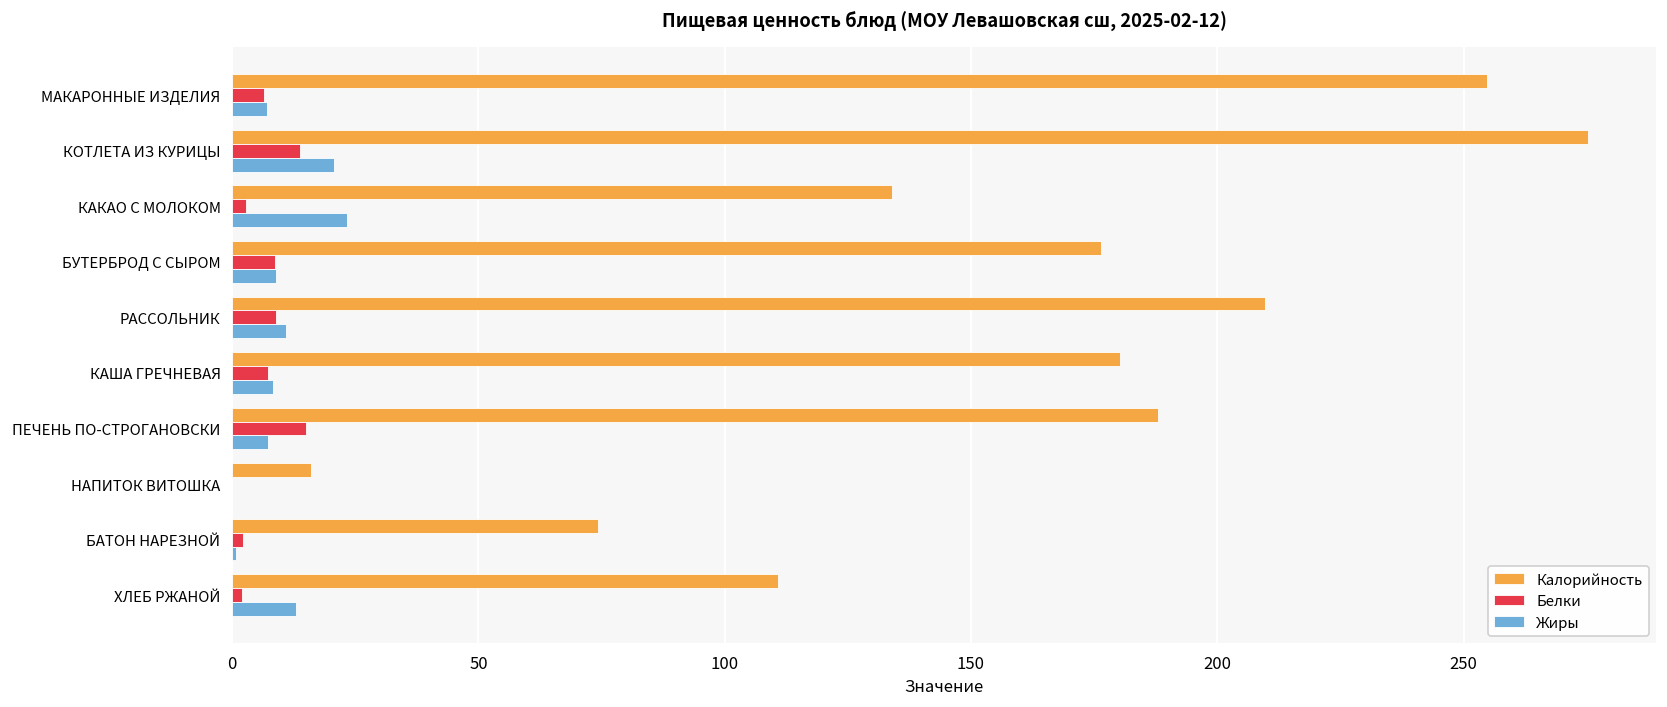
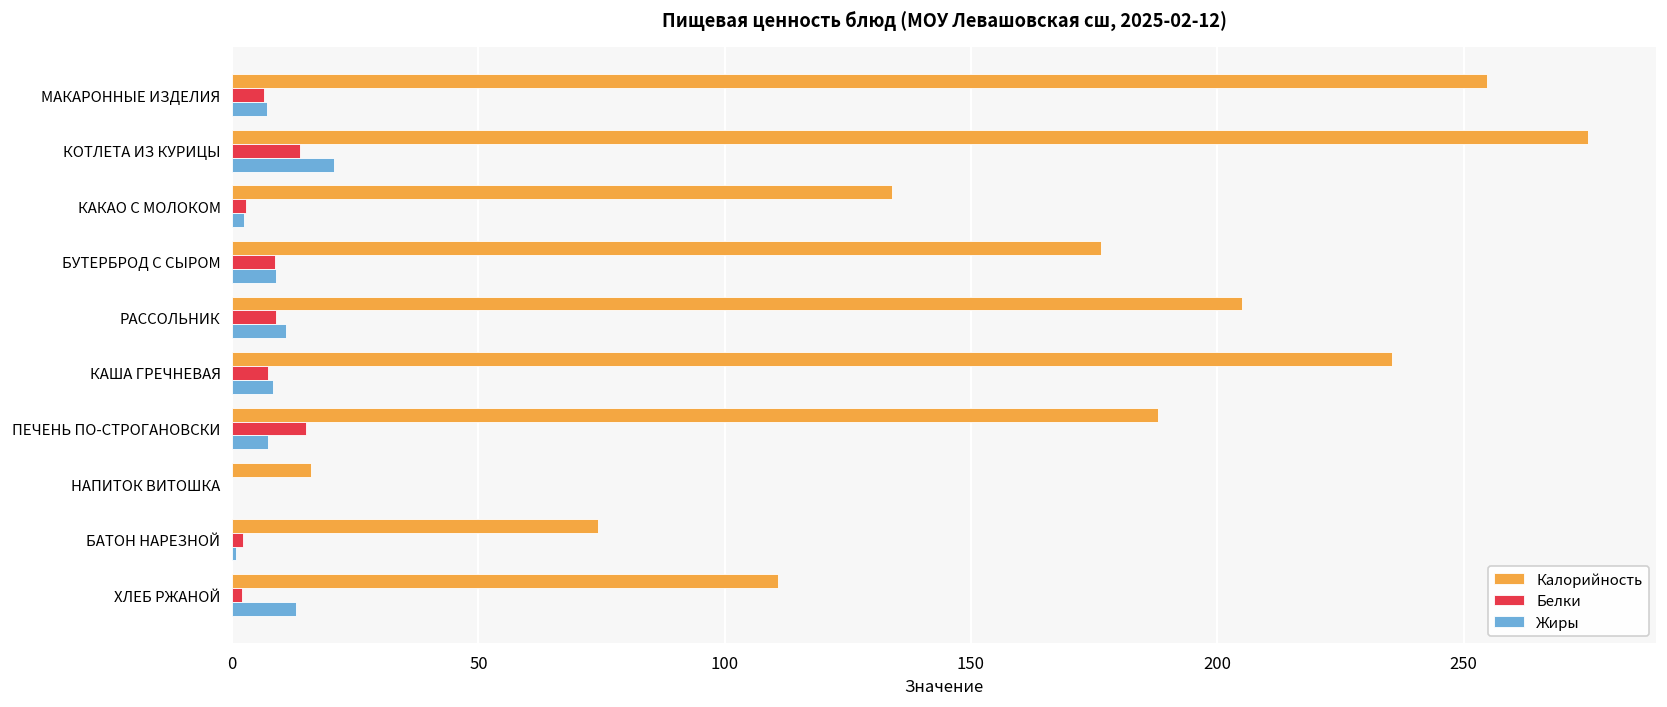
  {
    "Калорийность": {
      "МАКАРОННЫЕ ИЗДЕЛИЯ": 255,
      "КОТЛЕТА ИЗ КУРИЦЫ": 275,
      "КАКАО С МОЛОКОМ": 134,
      "БУТЕРБРОД С СЫРОМ": 176,
-     "РАССОЛЬНИК": 210,
-     "КАША ГРЕЧНЕВАЯ": 180,
+     "РАССОЛЬНИК": 205,
+     "КАША ГРЕЧНЕВАЯ": 236,
      "ПЕЧЕНЬ ПО-СТРОГАНОВСКИ": 188,
      "НАПИТОК ВИТОШКА": 16,
      "БАТОН НАРЕЗНОЙ": 74,
      "ХЛЕБ РЖАНОЙ": 111
    },
    "Белки": {
      "МАКАРОННЫЕ ИЗДЕЛИЯ": 6,
      "КОТЛЕТА ИЗ КУРИЦЫ": 14,
      "КАКАО С МОЛОКОМ": 3,
      "БУТЕРБРОД С СЫРОМ": 9,
      "РАССОЛЬНИК": 9,
      "КАША ГРЕЧНЕВАЯ": 7,
      "ПЕЧЕНЬ ПО-СТРОГАНОВСКИ": 15,
      "НАПИТОК ВИТОШКА": 0,
      "БАТОН НАРЕЗНОЙ": 2,
      "ХЛЕБ РЖАНОЙ": 2
    },
    "Жиры": {
      "МАКАРОННЫЕ ИЗДЕЛИЯ": 7,
      "КОТЛЕТА ИЗ КУРИЦЫ": 21,
-     "КАКАО С МОЛОКОМ": 23,
+     "КАКАО С МОЛОКОМ": 3,
      "БУТЕРБРОД С СЫРОМ": 9,
      "РАССОЛЬНИК": 11,
      "КАША ГРЕЧНЕВАЯ": 8,
      "ПЕЧЕНЬ ПО-СТРОГАНОВСКИ": 7,
      "НАПИТОК ВИТОШКА": 0,
      "БАТОН НАРЕЗНОЙ": 1,
      "ХЛЕБ РЖАНОЙ": 13
    }
  }
